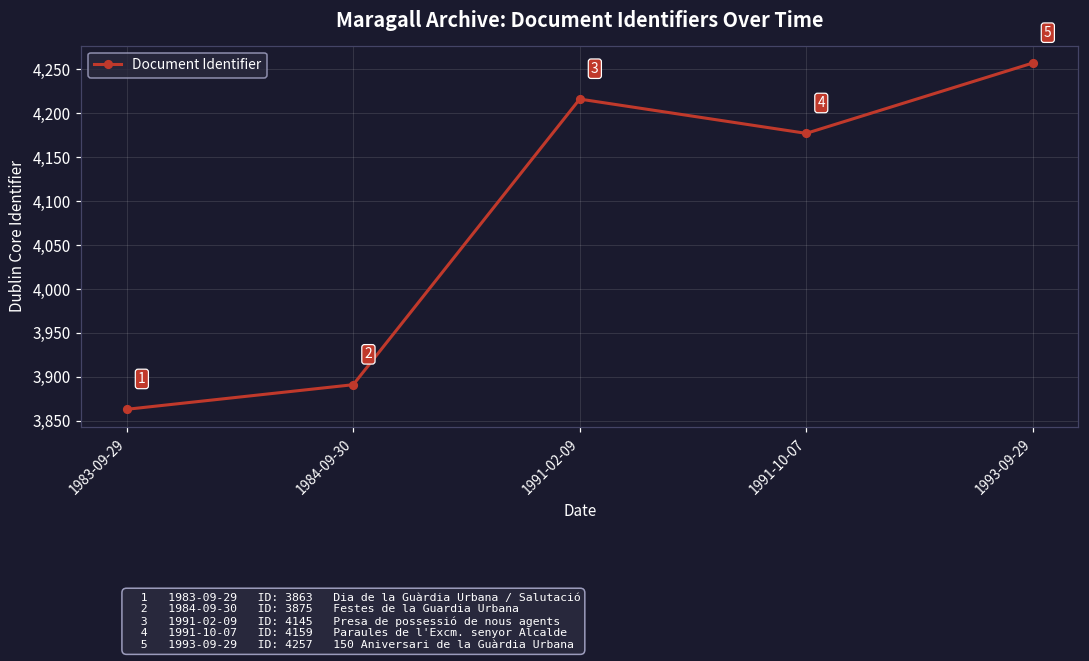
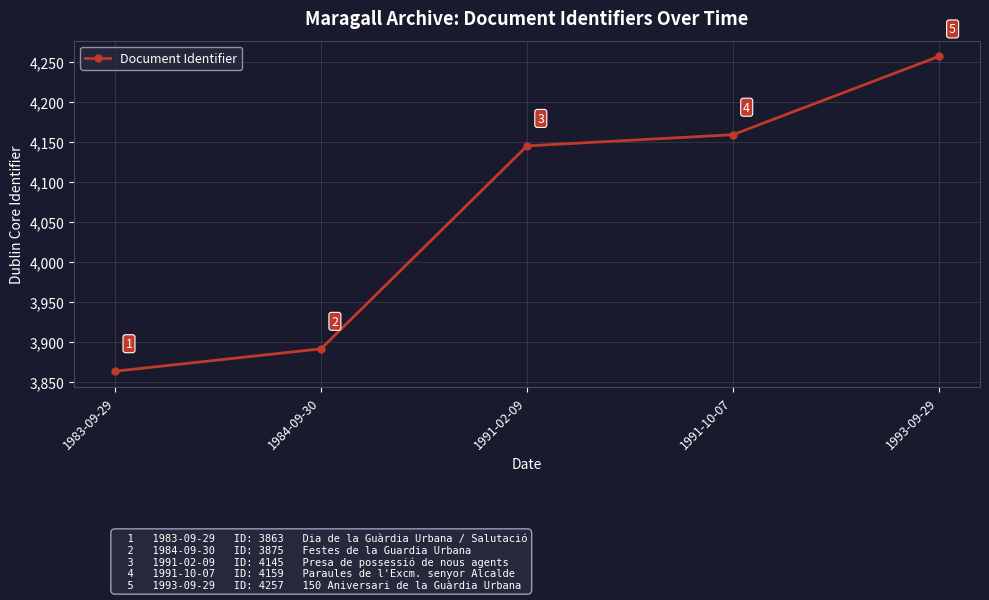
  {
-   "1991-02-09": "4,220",
-   "1991-10-07": "4,180"
+   "1991-02-09": "4,150",
+   "1991-10-07": "4,160"
  }
